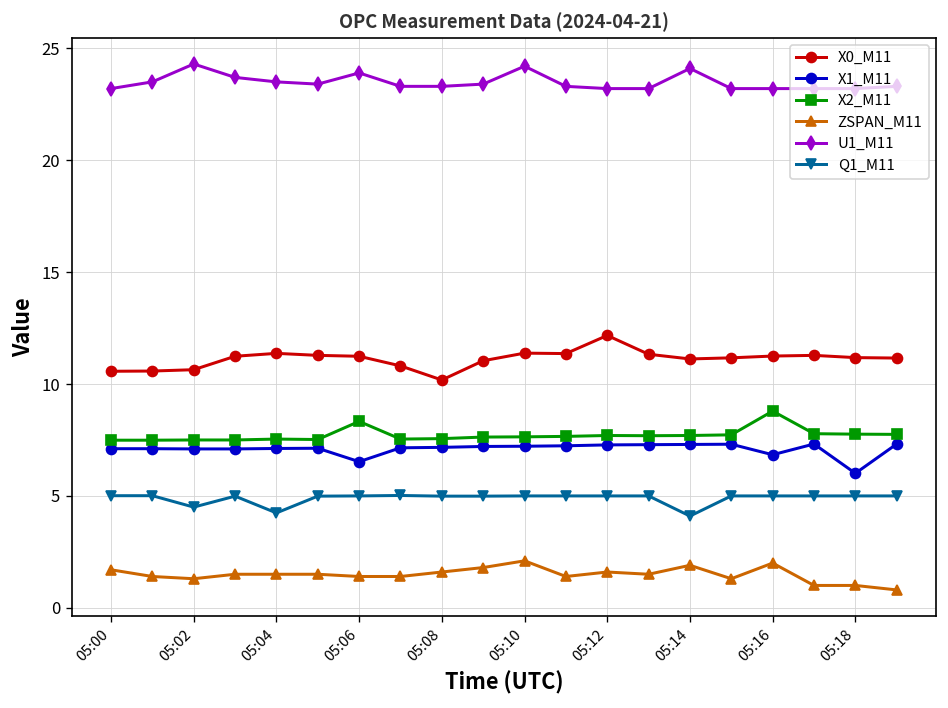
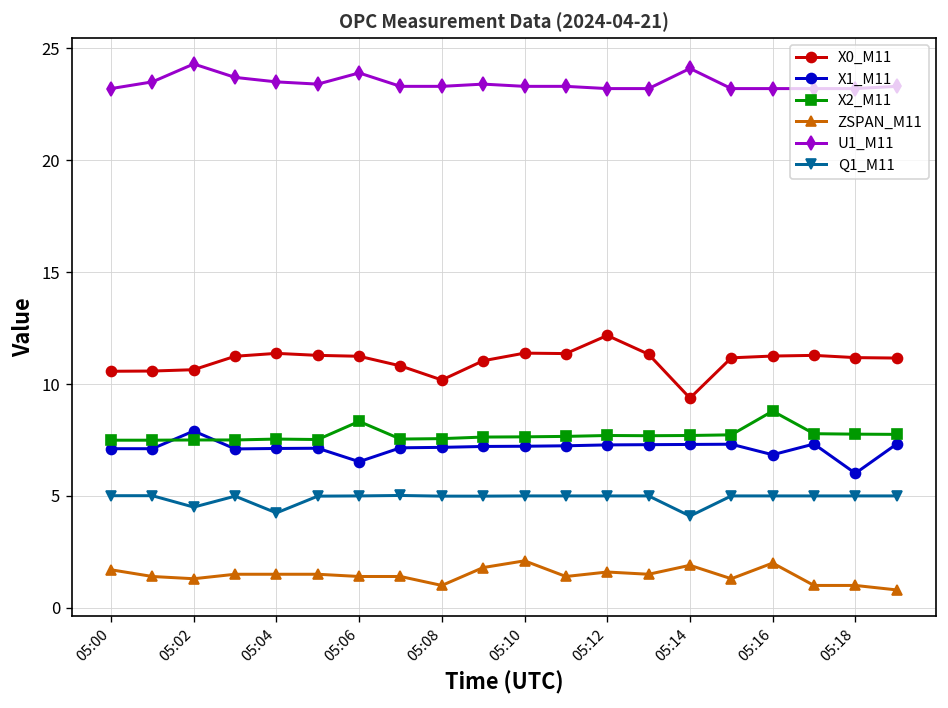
  {
    "X0_M11": {
      "05:00": 10.6,
      "05:02": 10.6,
      "05:04": 11.4,
      "05:06": 11.2,
      "05:08": 10.2,
      "05:10": 11.4,
      "05:12": 12.2,
-     "05:14": 11.1,
+     "05:14": 9.4,
      "05:16": 11.3,
      "05:18": 11.2
    },
    "X1_M11": {
      "05:00": 7.1,
-     "05:02": 7.1,
+     "05:02": 7.9,
      "05:04": 7.1,
      "05:06": 6.5,
      "05:08": 7.2,
      "05:10": 7.2,
      "05:12": 7.3,
      "05:14": 7.3,
      "05:16": 6.8,
      "05:18": 6.0
    },
    "X2_M11": {
      "05:00": 7.5,
      "05:02": 7.5,
      "05:04": 7.5,
      "05:06": 8.3,
      "05:08": 7.6,
      "05:10": 7.6,
      "05:12": 7.7,
      "05:14": 7.7,
      "05:16": 8.8,
      "05:18": 7.8
    },
    "ZSPAN_M11": {
      "05:00": 1.7,
      "05:02": 1.3,
      "05:04": 1.5,
      "05:06": 1.4,
-     "05:08": 1.6,
+     "05:08": 1.0,
      "05:10": 2.1,
      "05:12": 1.6,
      "05:14": 1.9,
      "05:16": 2.0,
      "05:18": 1.0
    },
    "U1_M11": {
      "05:00": 23.2,
      "05:02": 24.3,
      "05:04": 23.5,
      "05:06": 23.9,
      "05:08": 23.3,
-     "05:10": 24.2,
+     "05:10": 23.3,
      "05:12": 23.2,
      "05:14": 24.1,
      "05:16": 23.2
    },
    "Q1_M11": {
      "05:00": 5.0,
      "05:02": 4.5,
      "05:04": 4.2,
      "05:06": 5.0,
      "05:08": 5.0,
      "05:10": 5.0,
      "05:12": 5.0,
      "05:14": 4.1,
      "05:16": 5.0,
      "05:18": 5.0
    }
  }
